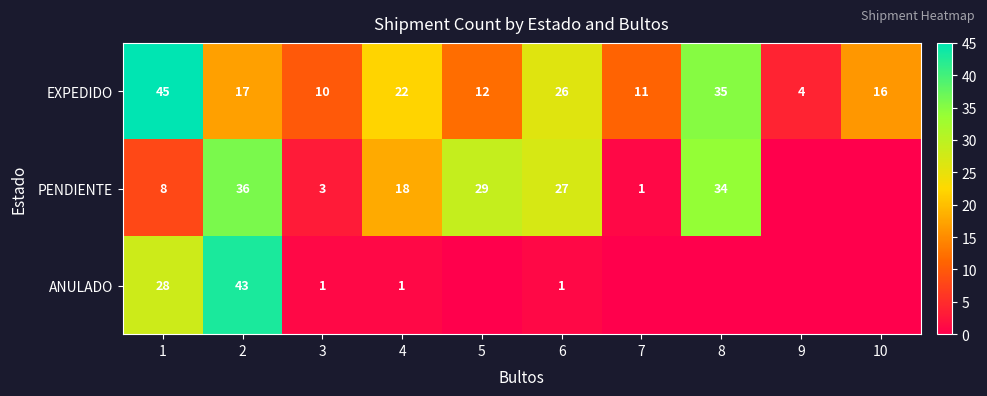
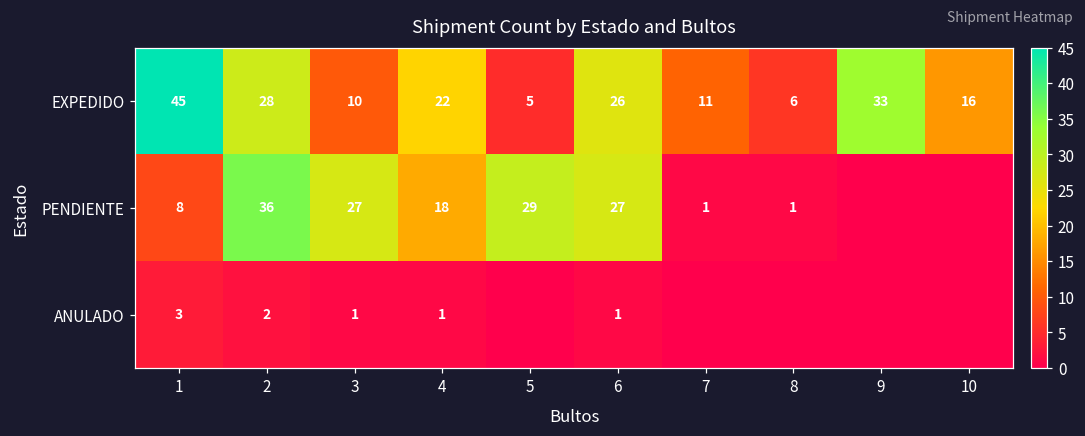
  {
    "EXPEDIDO": {
      "1": 45,
-     "2": 17,
+     "2": 28,
      "3": 10,
      "4": 22,
-     "5": 12,
+     "5": 5,
      "6": 26,
      "7": 11,
-     "8": 35,
-     "9": 4,
+     "8": 6,
+     "9": 33,
      "10": 16
    },
    "PENDIENTE": {
      "1": 8,
      "2": 36,
-     "3": 3,
+     "3": 27,
      "4": 18,
      "5": 29,
      "6": 27,
      "7": 1,
-     "8": 34
+     "8": 1
    },
    "ANULADO": {
-     "1": 28,
-     "2": 43,
+     "1": 3,
+     "2": 2,
      "3": 1,
      "4": 1,
      "6": 1
    }
  }
